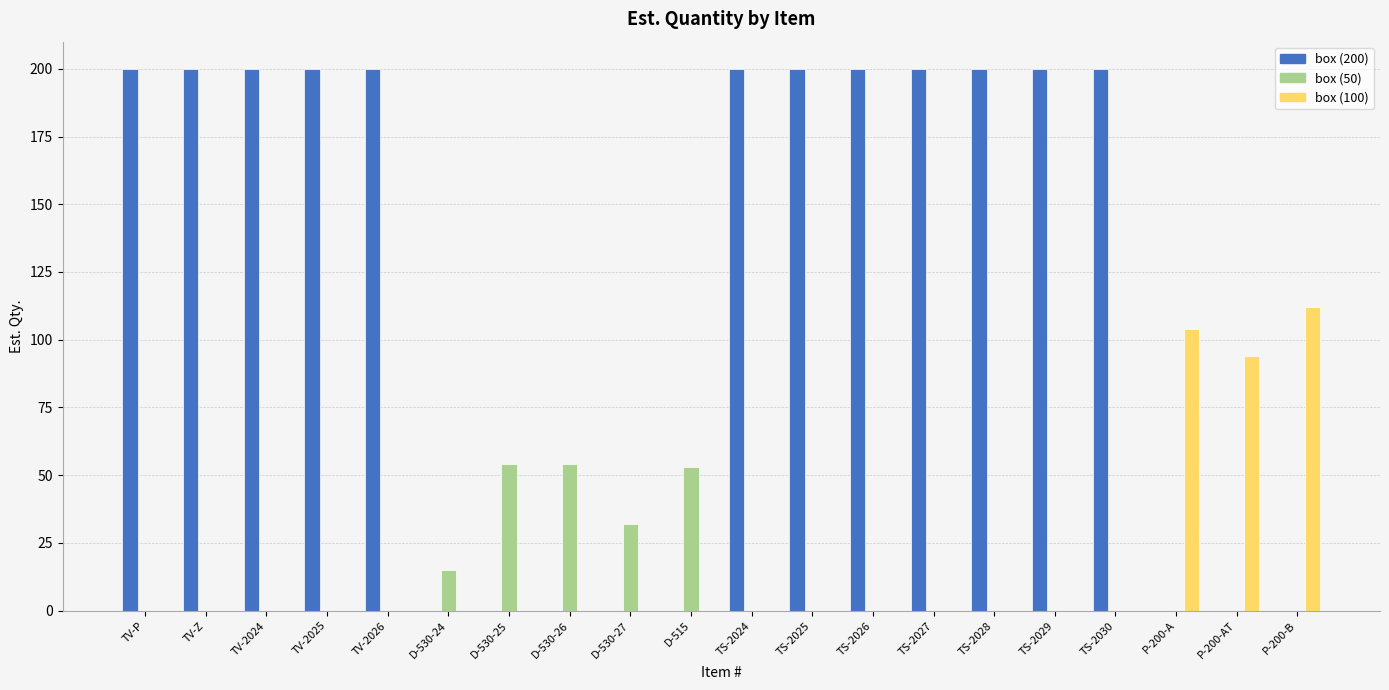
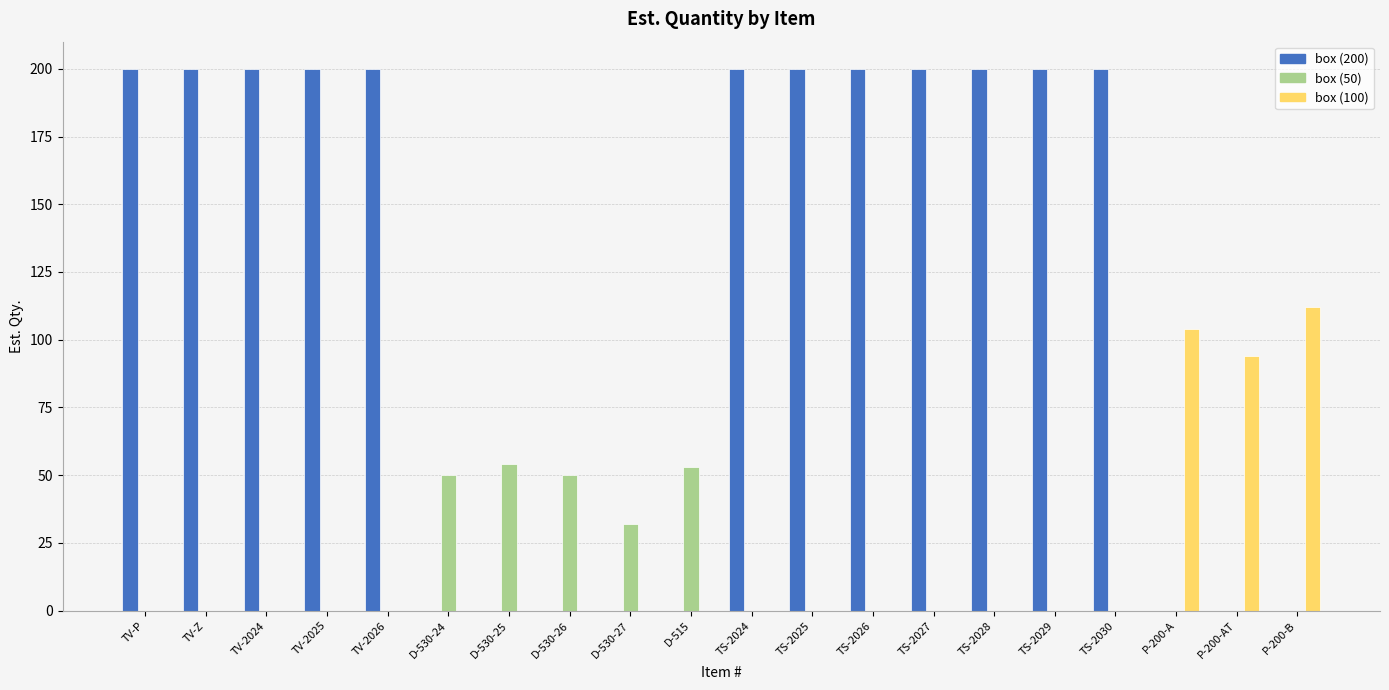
  {
    "box (200)": {
      "TV-P": 200,
      "TV-Z": 200,
      "TV-2024": 200,
      "TV-2025": 200,
      "TV-2026": 200,
      "D-530-24": 0,
      "D-530-25": 0,
      "D-530-26": 0,
      "D-530-27": 0,
      "D-515": 0,
      "TS-2024": 200,
      "TS-2025": 200,
      "TS-2026": 200,
      "TS-2027": 200,
      "TS-2028": 200,
      "TS-2029": 200,
      "TS-2030": 200,
      "P-200-A": 0,
      "P-200-AT": 0,
      "P-200-B": 0
    },
    "box (50)": {
      "TV-P": 0,
      "TV-Z": 0,
      "TV-2024": 0,
      "TV-2025": 0,
      "TV-2026": 0,
-     "D-530-24": 15,
+     "D-530-24": 50,
      "D-530-25": 54,
-     "D-530-26": 54,
+     "D-530-26": 50,
      "D-530-27": 32,
      "D-515": 53,
      "TS-2024": 0,
      "TS-2025": 0,
      "TS-2026": 0,
      "TS-2027": 0,
      "TS-2028": 0,
      "TS-2029": 0,
      "TS-2030": 0,
      "P-200-A": 0,
      "P-200-AT": 0,
      "P-200-B": 0
    },
    "box (100)": {
      "TV-P": 0,
      "TV-Z": 0,
      "TV-2024": 0,
      "TV-2025": 0,
      "TV-2026": 0,
      "D-530-24": 0,
      "D-530-25": 0,
      "D-530-26": 0,
      "D-530-27": 0,
      "D-515": 0,
      "TS-2024": 0,
      "TS-2025": 0,
      "TS-2026": 0,
      "TS-2027": 0,
      "TS-2028": 0,
      "TS-2029": 0,
      "TS-2030": 0,
      "P-200-A": 104,
      "P-200-AT": 94,
      "P-200-B": 112
    }
  }
